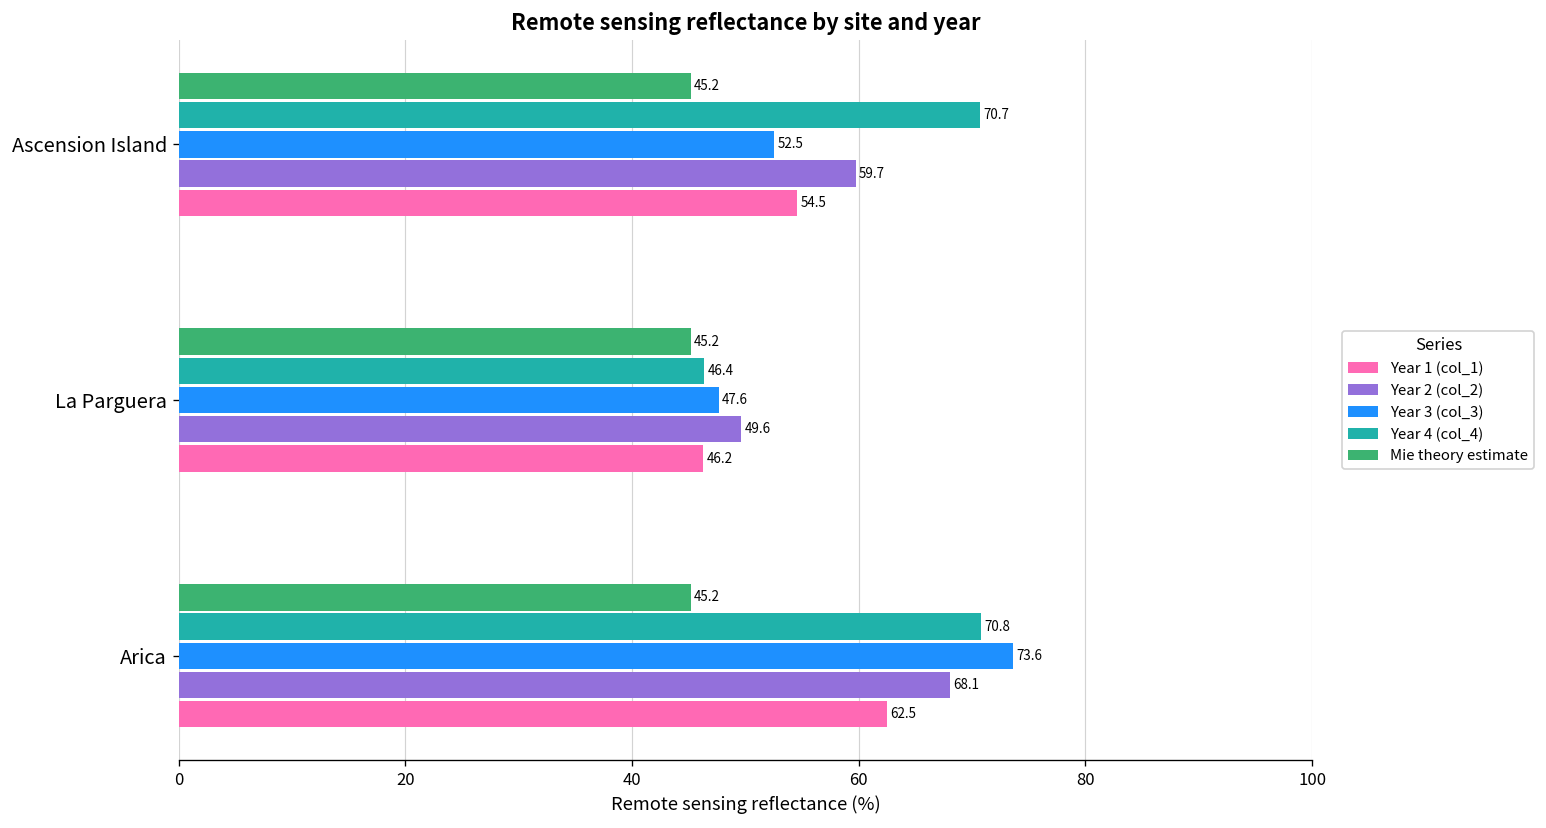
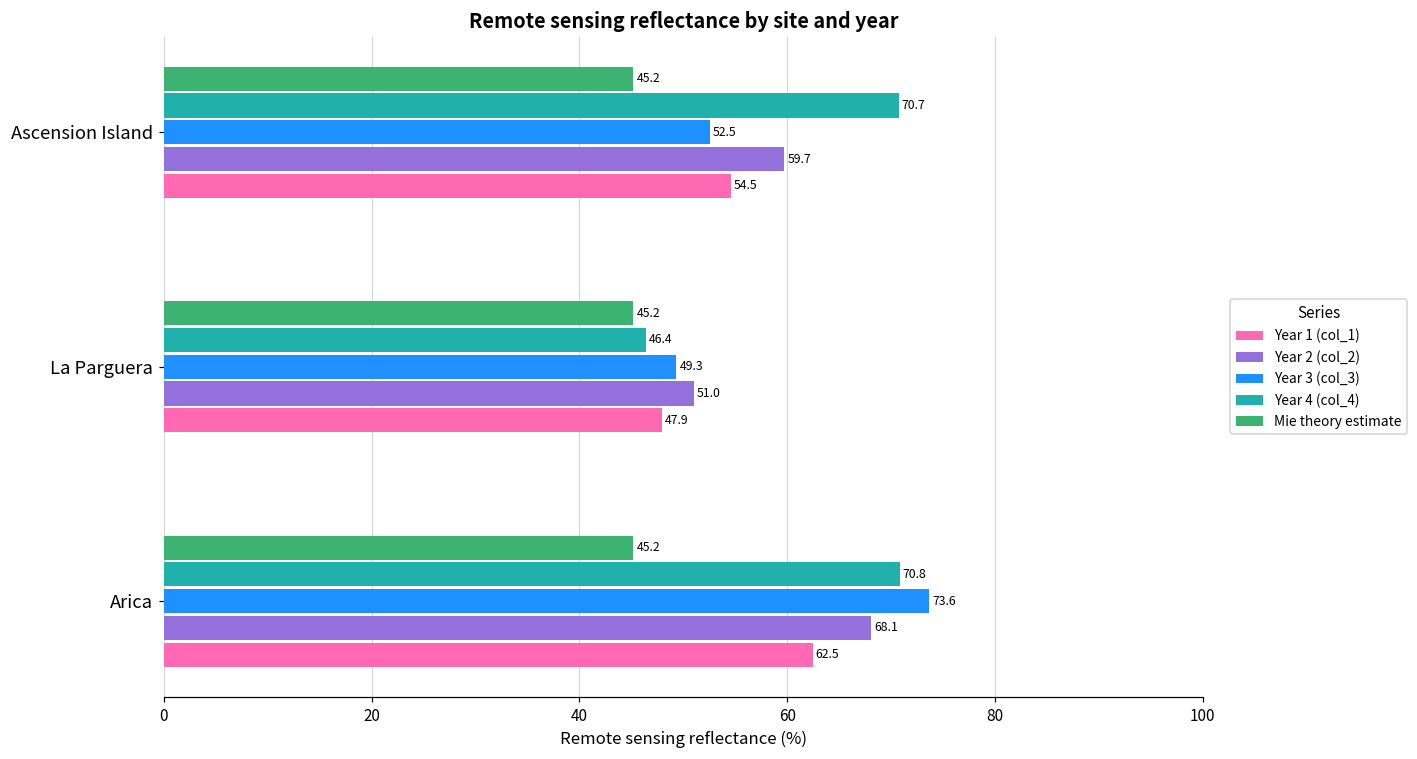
  {
    "Year 1 (col_1)": {
      "Ascension Island": 54.5,
-     "La Parguera": 46.2,
+     "La Parguera": 47.9,
      "Arica": 62.5
    },
    "Year 2 (col_2)": {
      "Ascension Island": 59.7,
-     "La Parguera": 49.6,
+     "La Parguera": 51.0,
      "Arica": 68.1
    },
    "Year 3 (col_3)": {
      "Ascension Island": 52.5,
-     "La Parguera": 47.6,
+     "La Parguera": 49.3,
      "Arica": 73.6
    },
    "Year 4 (col_4)": {
      "Ascension Island": 70.7,
      "La Parguera": 46.4,
      "Arica": 70.8
    },
    "Mie theory estimate": {
      "Ascension Island": 45.2,
      "La Parguera": 45.2,
      "Arica": 45.2
    }
  }
